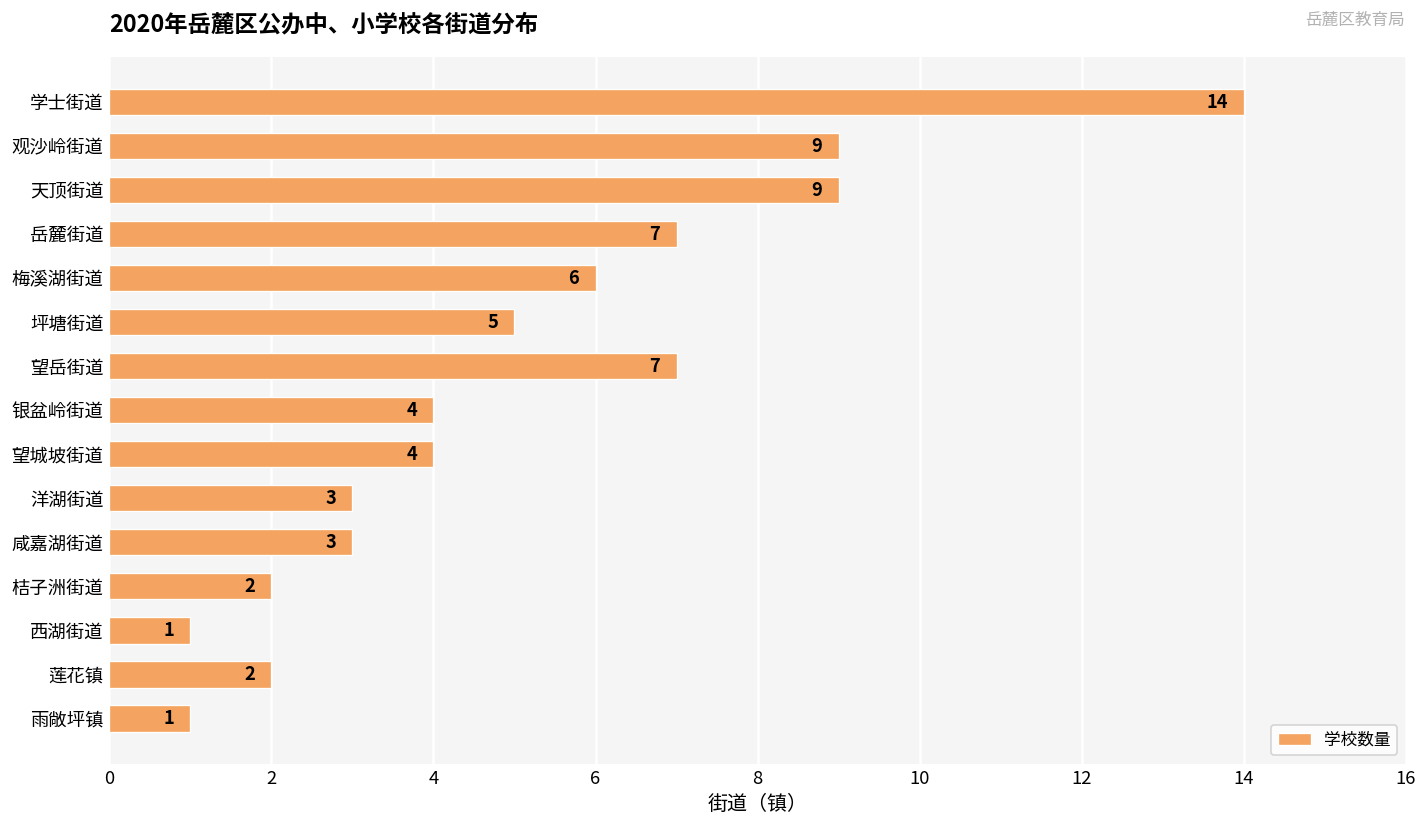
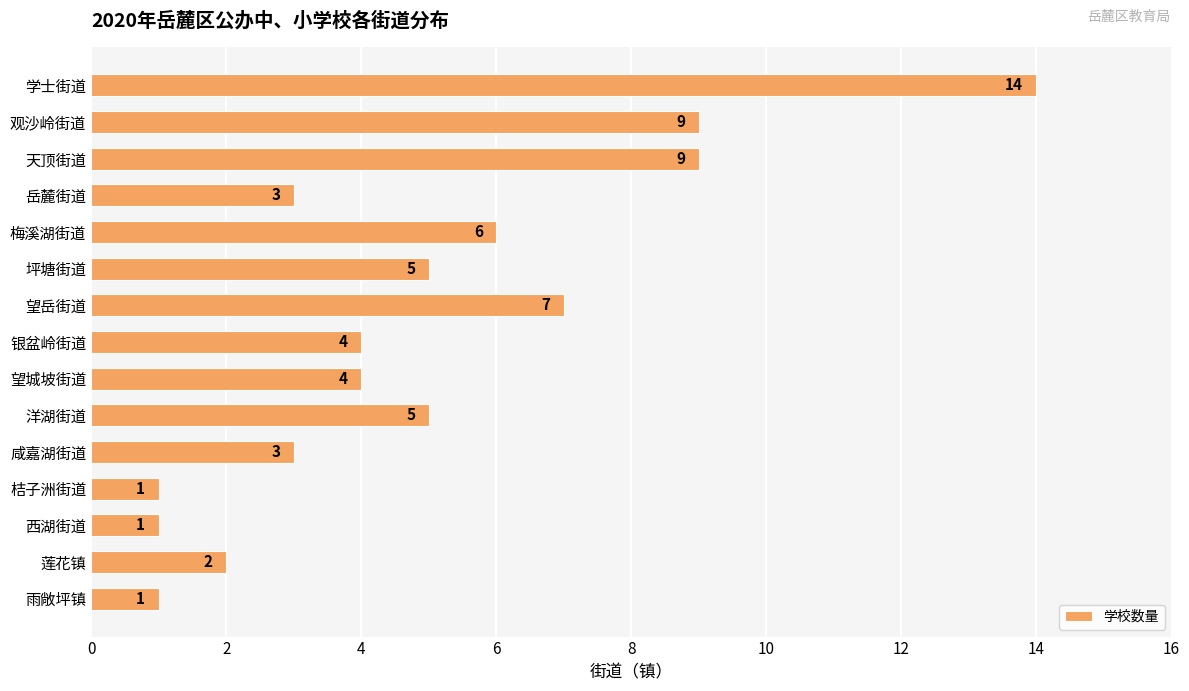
  {
    "学士街道": 14,
    "观沙岭街道": 9,
    "天顶街道": 9,
-   "岳麓街道": 7,
+   "岳麓街道": 3,
    "梅溪湖街道": 6,
    "坪塘街道": 5,
    "望岳街道": 7,
    "银盆岭街道": 4,
    "望城坡街道": 4,
-   "洋湖街道": 3,
+   "洋湖街道": 5,
    "咸嘉湖街道": 3,
-   "桔子洲街道": 2,
+   "桔子洲街道": 1,
    "西湖街道": 1,
    "莲花镇": 2,
    "雨敞坪镇": 1
  }
